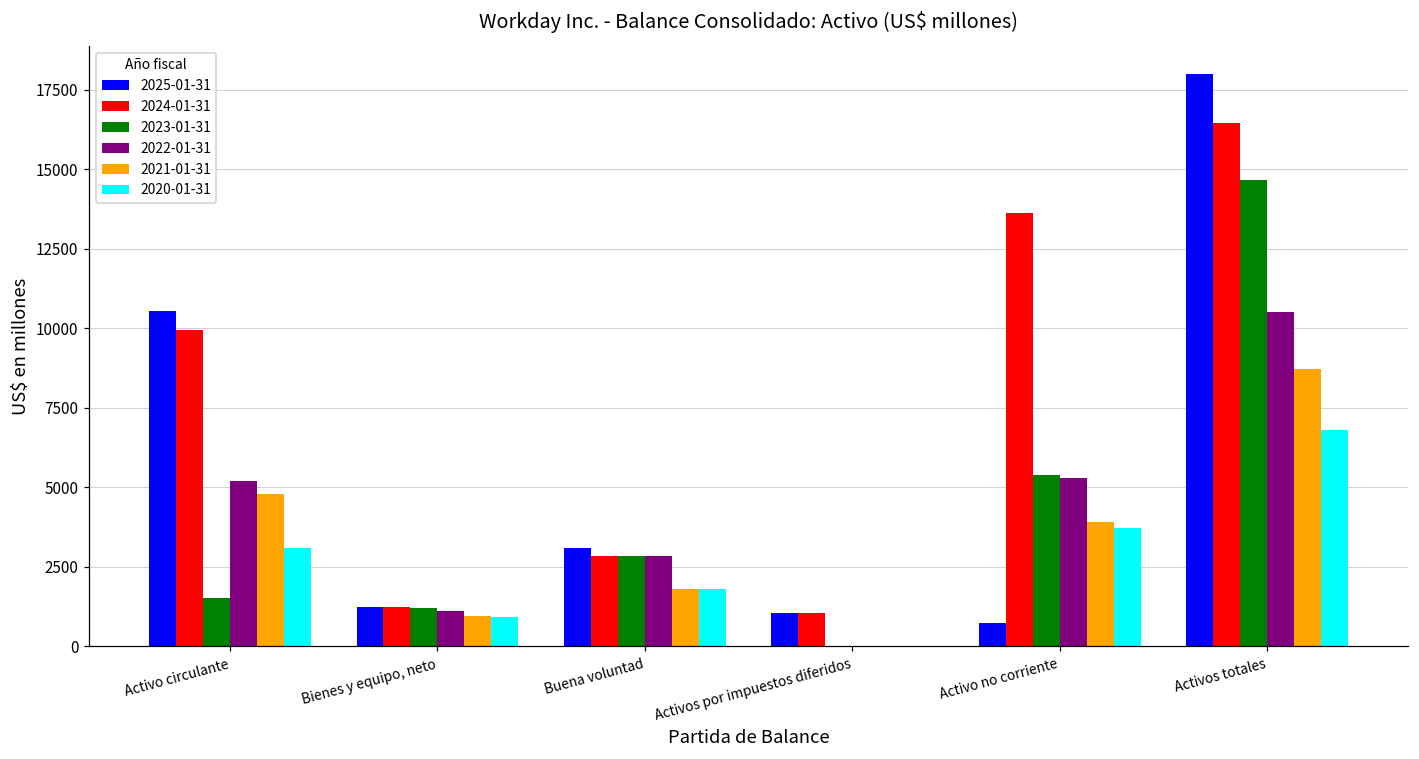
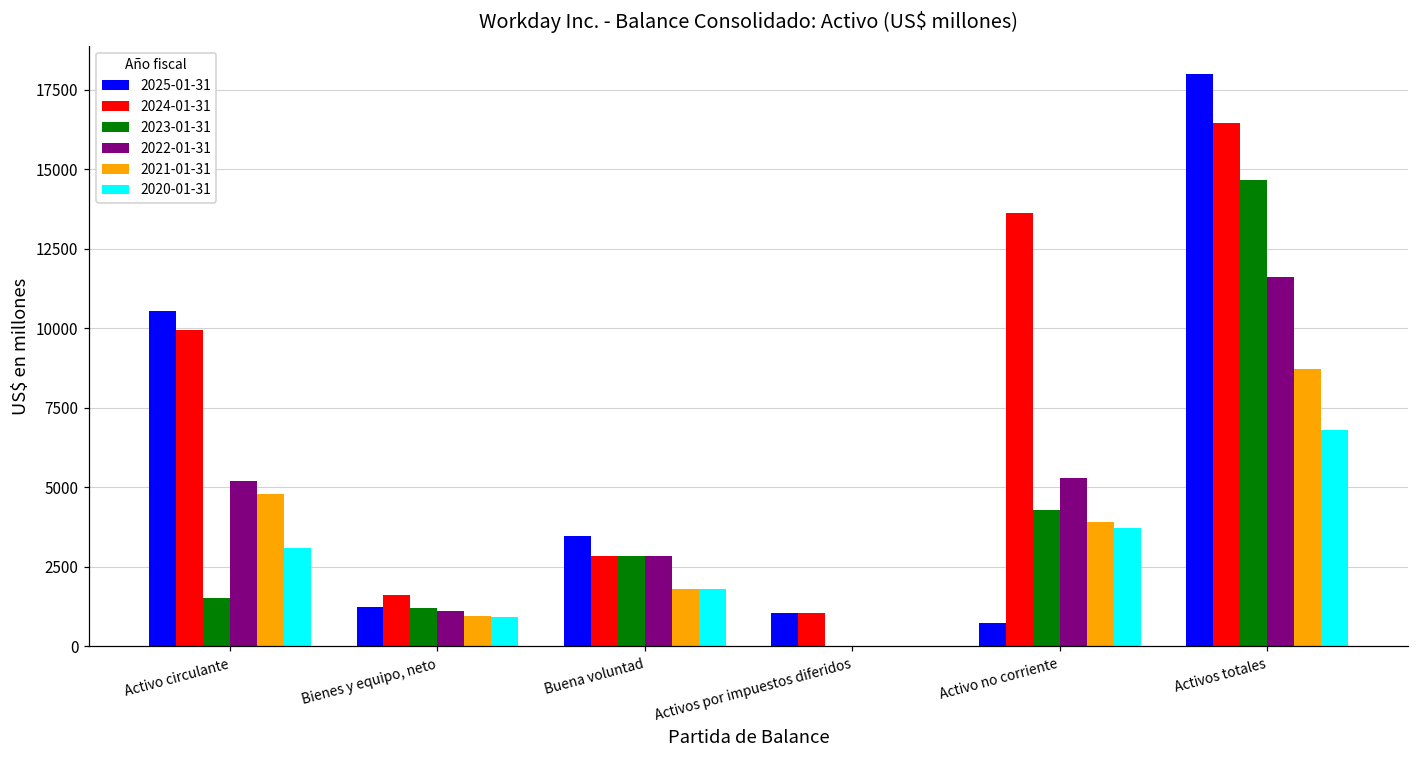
  {
    "2025-01-31": {
      "Activo circulante": 10500,
      "Bienes y equipo, neto": 1200,
-     "Buena voluntad": 3100,
+     "Buena voluntad": 3500,
      "Activos por impuestos diferidos": 1000,
      "Activo no corriente": 800,
      "Activos totales": 18000
    },
    "2024-01-31": {
      "Activo circulante": 9900,
-     "Bienes y equipo, neto": 1200,
+     "Bienes y equipo, neto": 1600,
      "Buena voluntad": 2800,
      "Activos por impuestos diferidos": 1100,
      "Activo no corriente": 13600,
      "Activos totales": 16500
    },
    "2023-01-31": {
      "Activo circulante": 1500,
      "Bienes y equipo, neto": 1200,
      "Buena voluntad": 2800,
-     "Activo no corriente": 5400,
+     "Activo no corriente": 4300,
      "Activos totales": 14700
    },
    "2022-01-31": {
      "Activo circulante": 5200,
      "Bienes y equipo, neto": 1100,
      "Buena voluntad": 2800,
      "Activo no corriente": 5300,
-     "Activos totales": 10500
+     "Activos totales": 11600
    },
    "2021-01-31": {
      "Activo circulante": 4800,
      "Bienes y equipo, neto": 1000,
      "Buena voluntad": 1800,
      "Activo no corriente": 3900,
      "Activos totales": 8700
    },
    "2020-01-31": {
      "Activo circulante": 3100,
      "Bienes y equipo, neto": 900,
      "Buena voluntad": 1800,
      "Activo no corriente": 3700,
      "Activos totales": 6800
    }
  }
